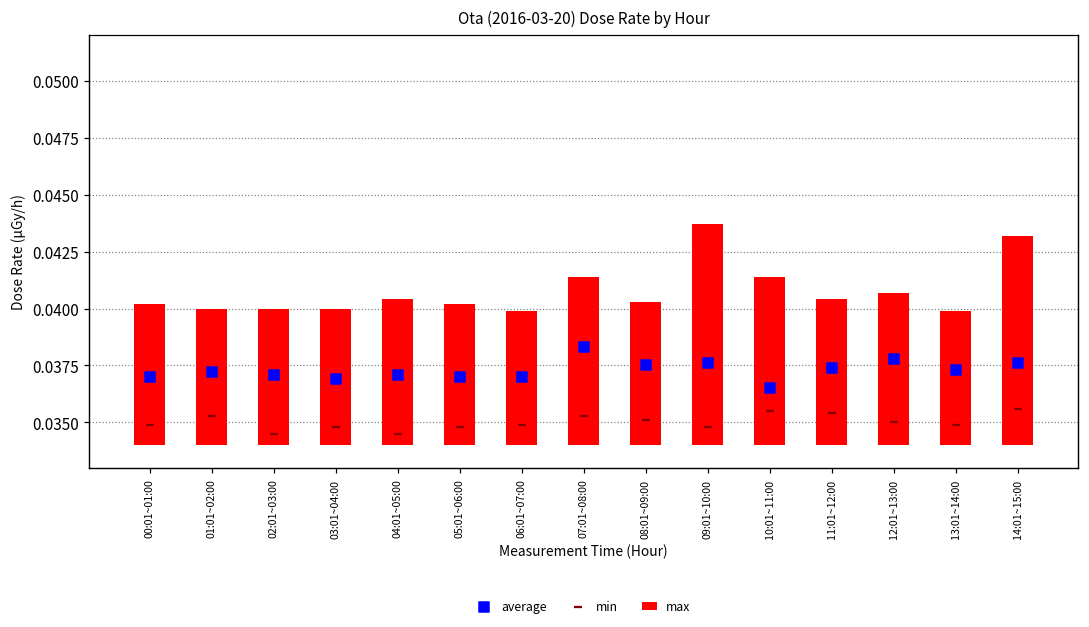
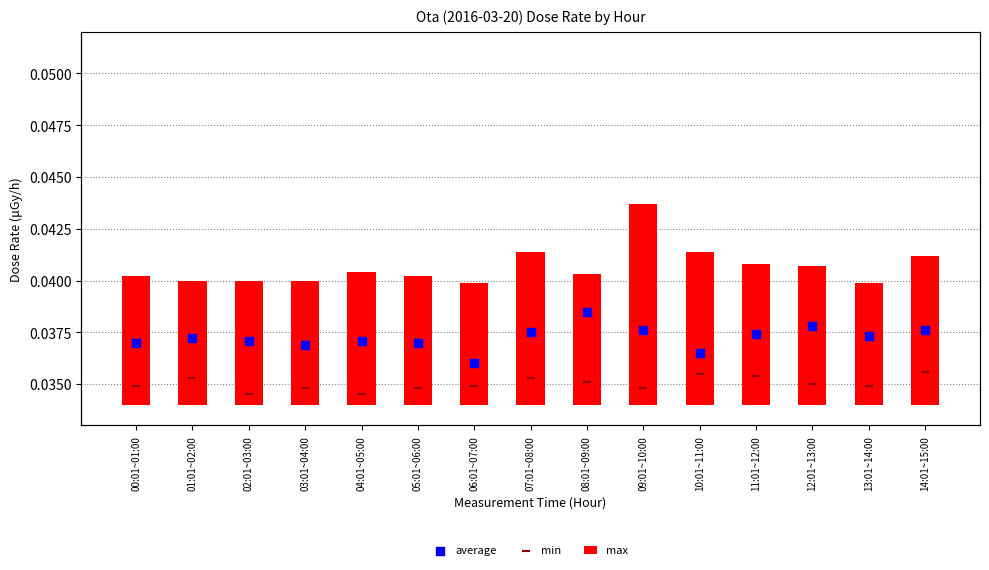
  {
    "max": {
      "00:01~01:00": 0.0402,
      "01:01~02:00": 0.0400,
      "02:01~03:00": 0.0400,
      "03:01~04:00": 0.0400,
      "04:01~05:00": 0.0404,
      "05:01~06:00": 0.0402,
      "06:01~07:00": 0.0399,
      "07:01~08:00": 0.0414,
      "08:01~09:00": 0.0403,
      "09:01~10:00": 0.0437,
      "10:01~11:00": 0.0414,
-     "11:01~12:00": 0.0404,
+     "11:01~12:00": 0.0408,
      "12:01~13:00": 0.0407,
      "13:01~14:00": 0.0399,
-     "14:01~15:00": 0.0432
+     "14:01~15:00": 0.0412
    },
    "average": {
-     "06:01~07:00": 0.037,
-     "07:01~08:00": 0.0383,
-     "08:01~09:00": 0.0375
+     "06:01~07:00": 0.036,
+     "07:01~08:00": 0.0375,
+     "08:01~09:00": 0.0385
    }
  }
